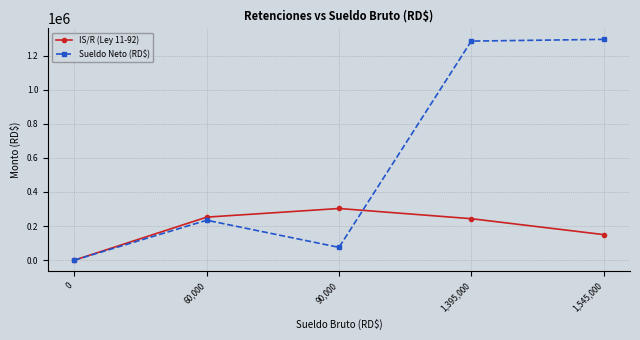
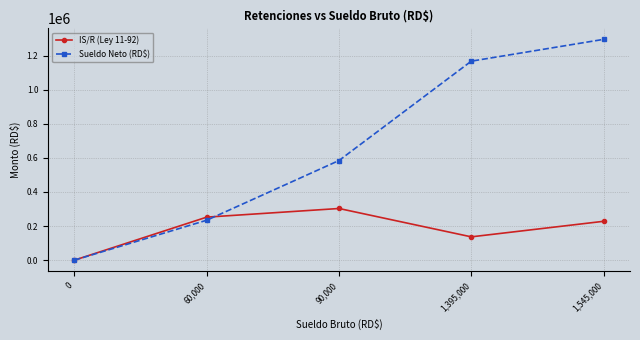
  {
    "IS/R (Ley 11-92)": {
      "60,000": 250000,
      "90,000": 300000,
-     "1,395,000": 240000,
-     "1,545,000": 150000
+     "1,395,000": 140000,
+     "1,545,000": 230000
    },
    "Sueldo Neto (RD$)": {
      "60,000": 230000,
-     "90,000": 70000,
-     "1,395,000": 1280000,
+     "90,000": 580000,
+     "1,395,000": 1170000,
      "1,545,000": 1300000
    }
  }
